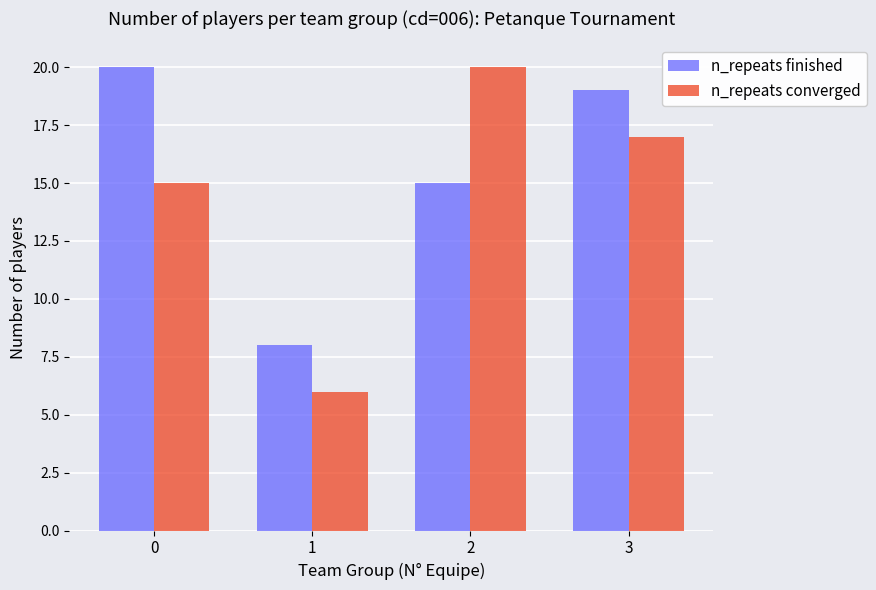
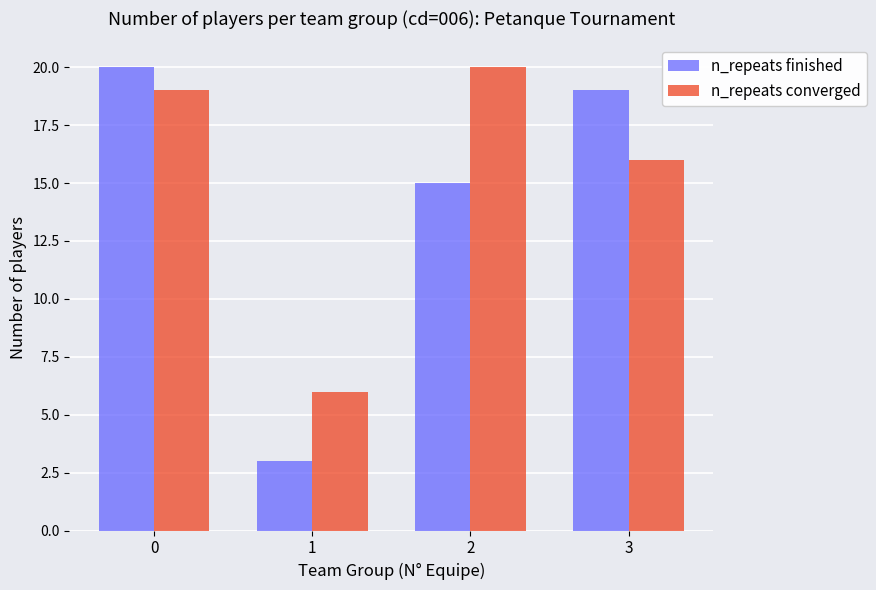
  {
    "n_repeats finished": {
      "0": 20,
-     "1": 8,
+     "1": 3,
      "2": 15,
      "3": 19
    },
    "n_repeats converged": {
-     "0": 15,
+     "0": 19,
      "1": 6,
      "2": 20,
-     "3": 17
+     "3": 16
    }
  }
